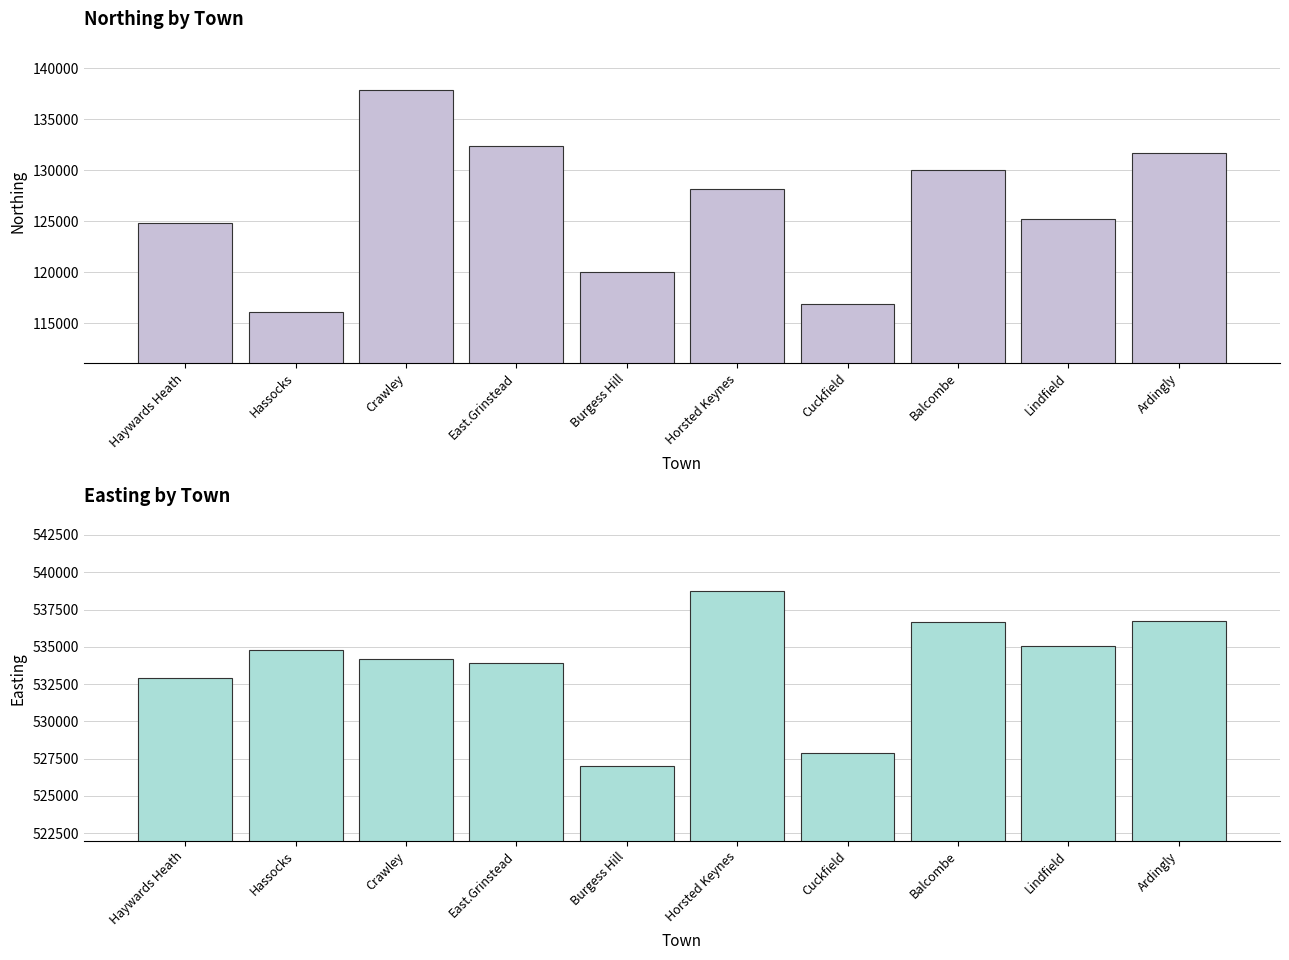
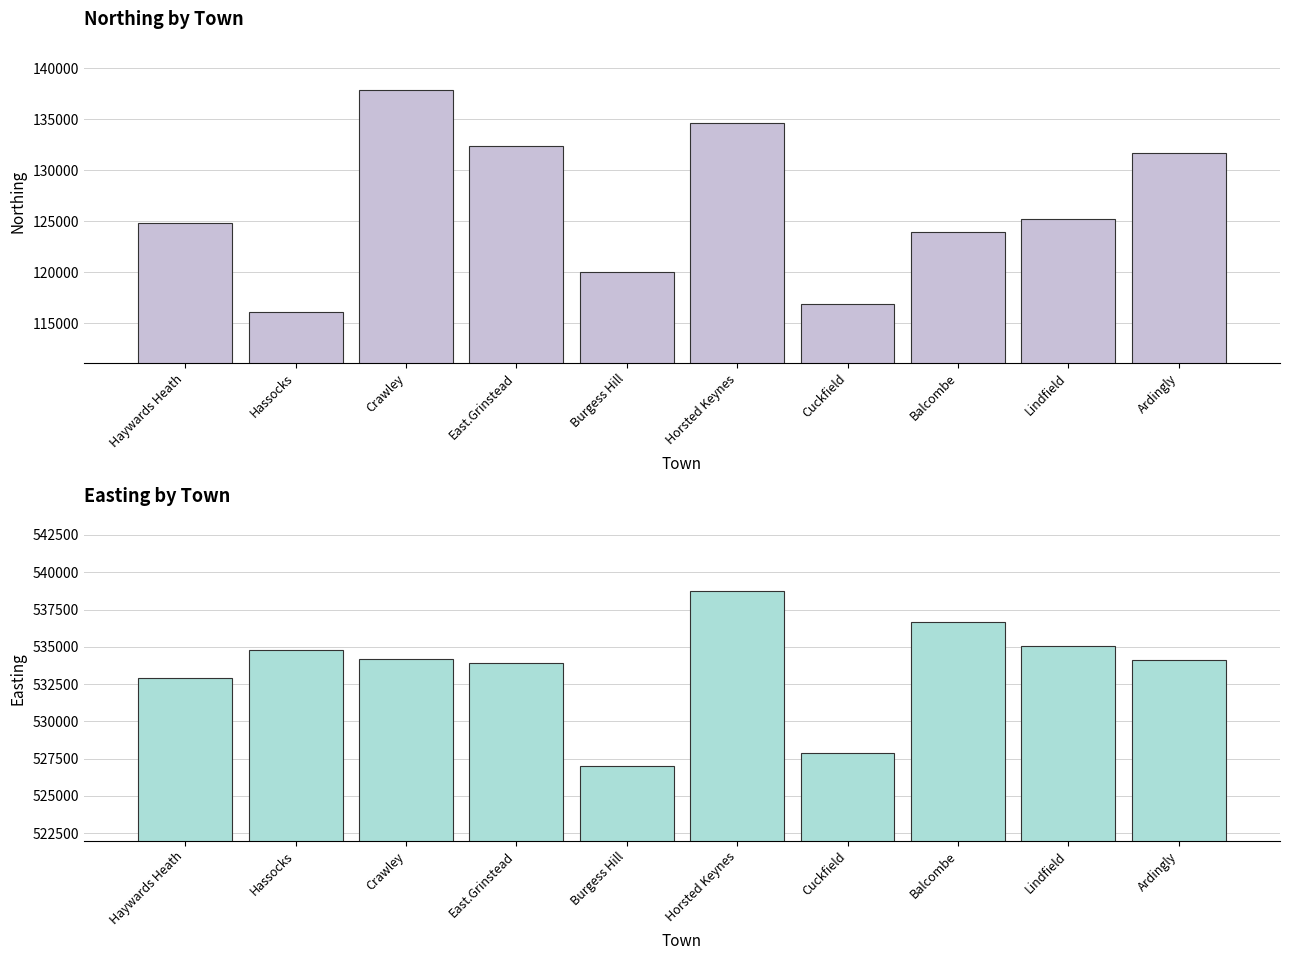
  {
    "Northing by Town": {
      "Haywards Heath": 124900,
      "Hassocks": 116100,
      "Crawley": 137900,
      "East.Grinstead": 132300,
      "Burgess Hill": 120000,
-     "Horsted Keynes": 128100,
+     "Horsted Keynes": 134700,
      "Cuckfield": 116900,
-     "Balcombe": 130000,
+     "Balcombe": 124000,
      "Lindfield": 125200,
      "Ardingly": 131700
    },
    "Easting by Town": {
      "Haywards Heath": 532900,
      "Hassocks": 534800,
      "Crawley": 534200,
      "East.Grinstead": 533900,
      "Burgess Hill": 527000,
      "Horsted Keynes": 538700,
      "Cuckfield": 527900,
      "Balcombe": 536700,
      "Lindfield": 535000,
-     "Ardingly": 536800
+     "Ardingly": 534100
    }
  }
